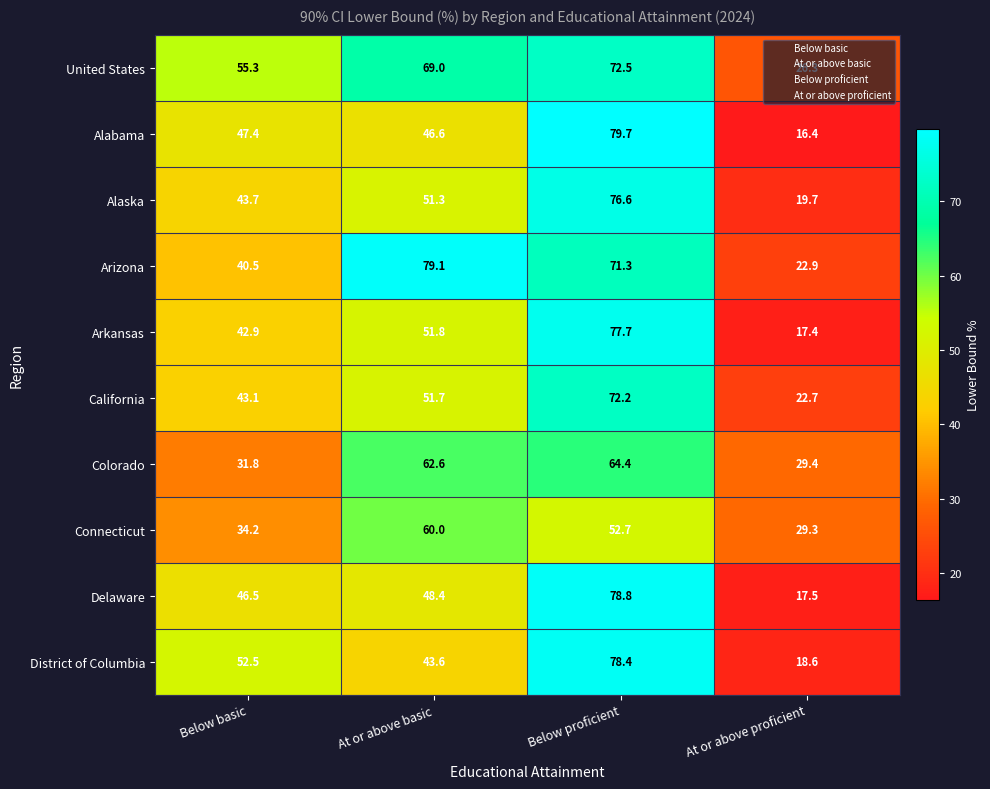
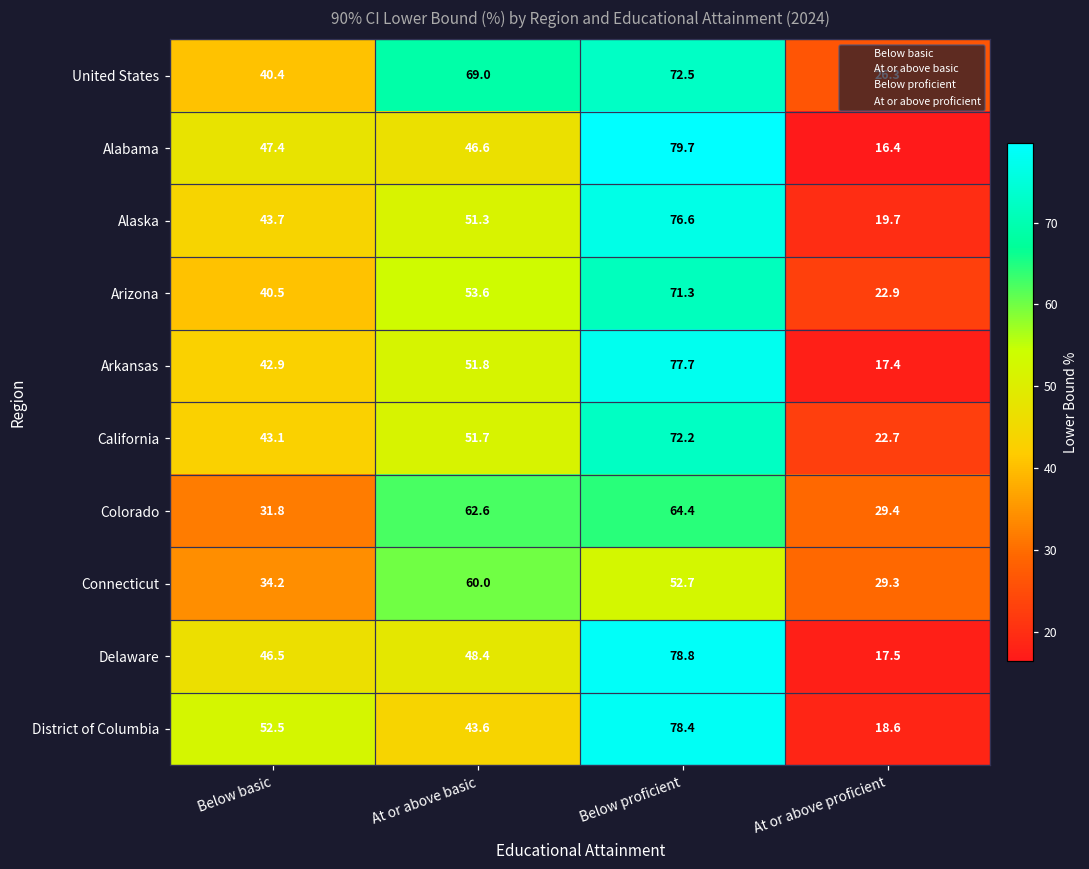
  {
    "United States": {
-     "Below basic": 55.3,
+     "Below basic": 40.4,
      "At or above basic": 69.0,
      "Below proficient": 72.5
    },
    "Alabama": {
      "Below basic": 47.4,
      "At or above basic": 46.6,
      "Below proficient": 79.7,
      "At or above proficient": 16.4
    },
    "Alaska": {
      "Below basic": 43.7,
      "At or above basic": 51.3,
      "Below proficient": 76.6,
      "At or above proficient": 19.7
    },
    "Arizona": {
      "Below basic": 40.5,
-     "At or above basic": 79.1,
+     "At or above basic": 53.6,
      "Below proficient": 71.3,
      "At or above proficient": 22.9
    },
    "Arkansas": {
      "Below basic": 42.9,
      "At or above basic": 51.8,
      "Below proficient": 77.7,
      "At or above proficient": 17.4
    },
    "California": {
      "Below basic": 43.1,
      "At or above basic": 51.7,
      "Below proficient": 72.2,
      "At or above proficient": 22.7
    },
    "Colorado": {
      "Below basic": 31.8,
      "At or above basic": 62.6,
      "Below proficient": 64.4,
      "At or above proficient": 29.4
    },
    "Connecticut": {
      "Below basic": 34.2,
      "At or above basic": 60.0,
      "Below proficient": 52.7,
      "At or above proficient": 29.3
    },
    "Delaware": {
      "Below basic": 46.5,
      "At or above basic": 48.4,
      "Below proficient": 78.8,
      "At or above proficient": 17.5
    },
    "District of Columbia": {
      "Below basic": 52.5,
      "At or above basic": 43.6,
      "Below proficient": 78.4,
      "At or above proficient": 18.6
    }
  }
